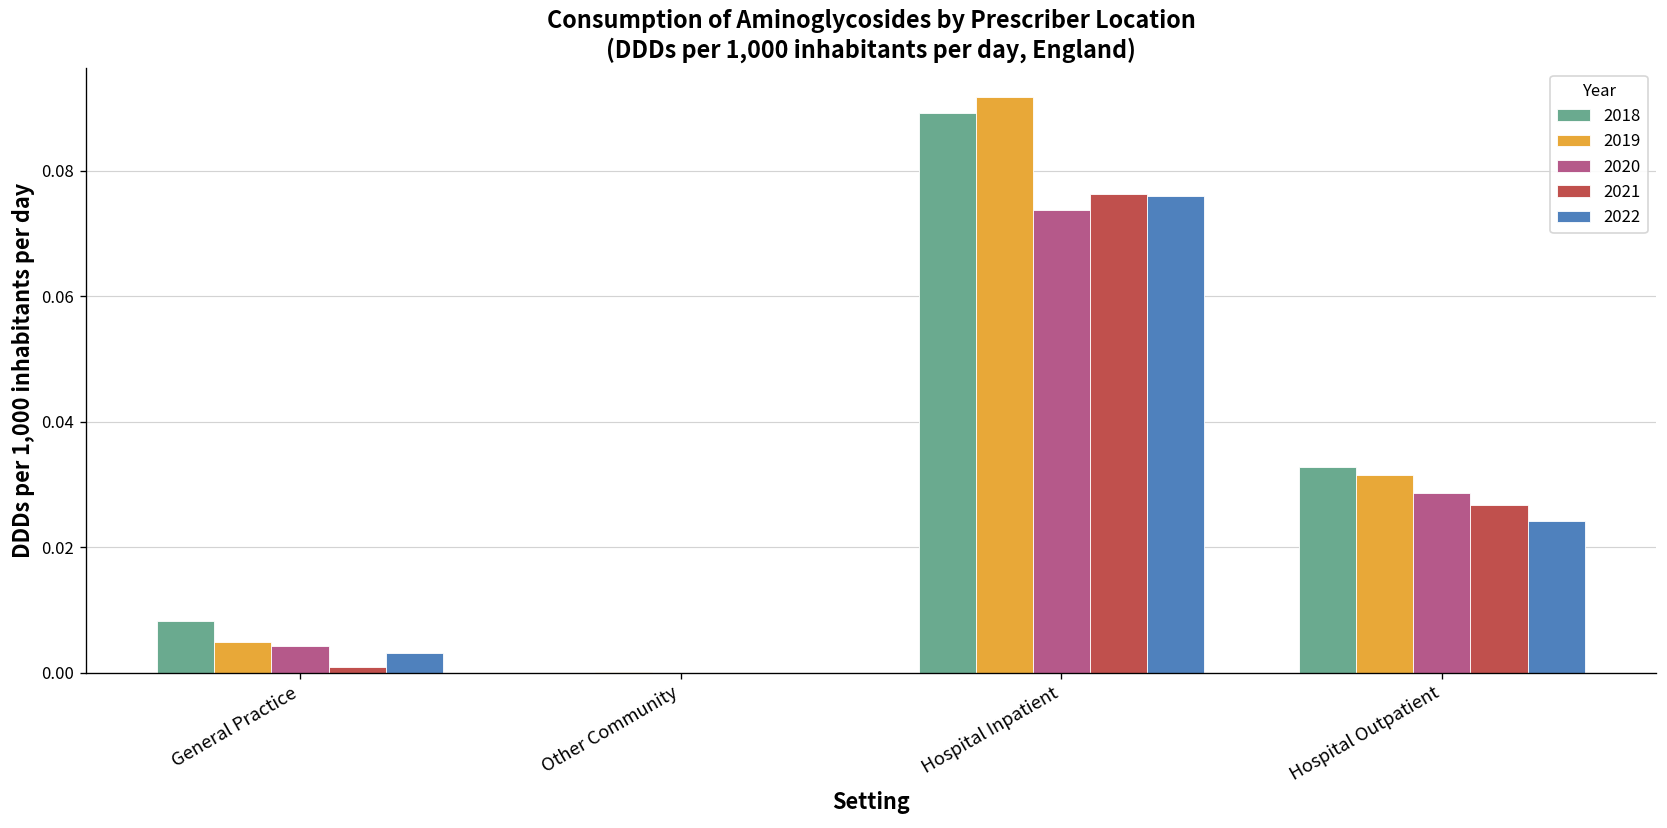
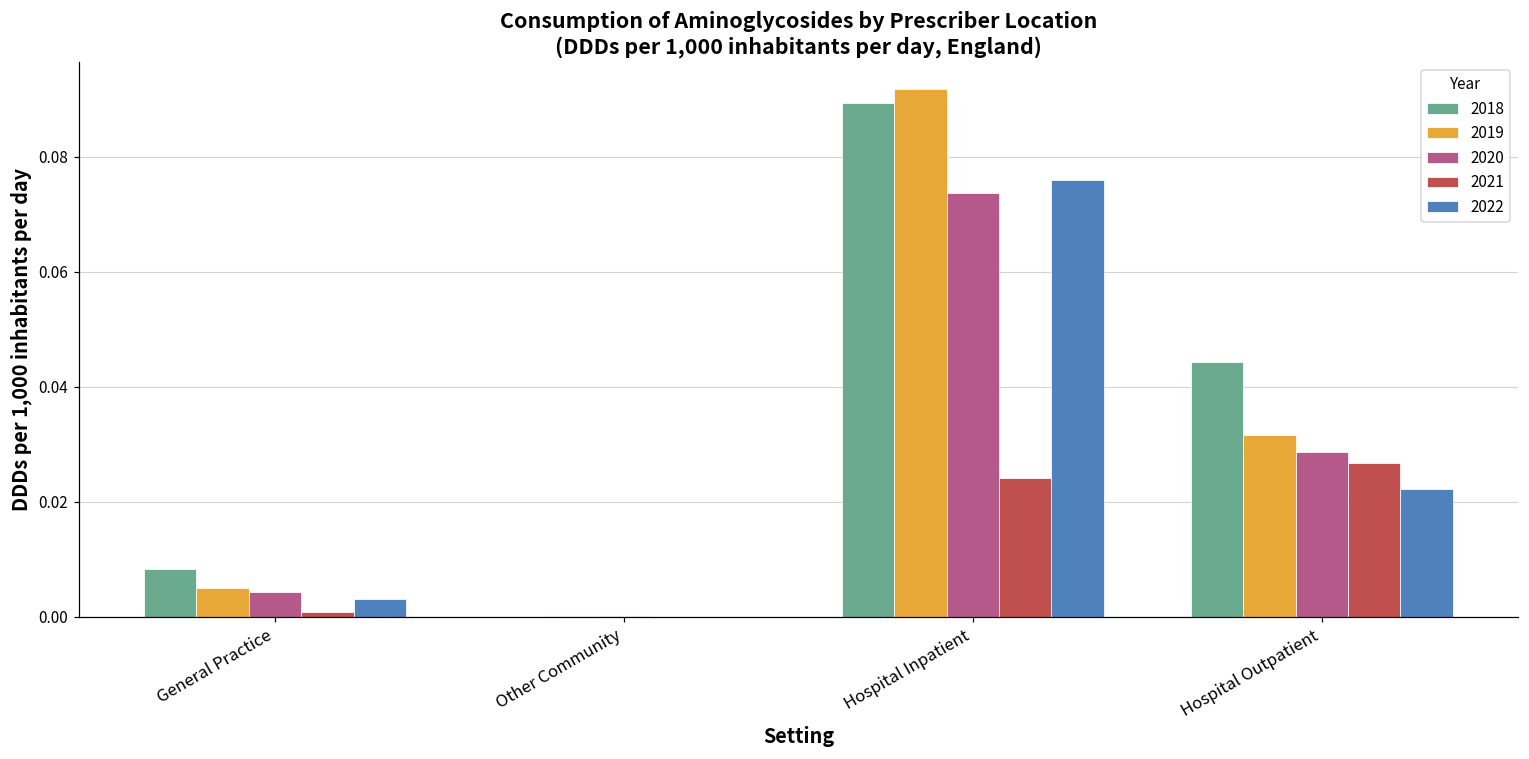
  {
    "2018": {
      "General Practice": 0.008,
      "Hospital Inpatient": 0.089,
-     "Hospital Outpatient": 0.033
+     "Hospital Outpatient": 0.044
    },
    "2019": {
      "General Practice": 0.005,
      "Hospital Inpatient": 0.092,
      "Hospital Outpatient": 0.031
    },
    "2020": {
      "General Practice": 0.004,
      "Hospital Inpatient": 0.074,
      "Hospital Outpatient": 0.029
    },
    "2021": {
      "General Practice": 0.001,
-     "Hospital Inpatient": 0.076,
+     "Hospital Inpatient": 0.024,
      "Hospital Outpatient": 0.027
    },
    "2022": {
      "General Practice": 0.003,
      "Hospital Inpatient": 0.076,
-     "Hospital Outpatient": 0.024
+     "Hospital Outpatient": 0.022
    }
  }
